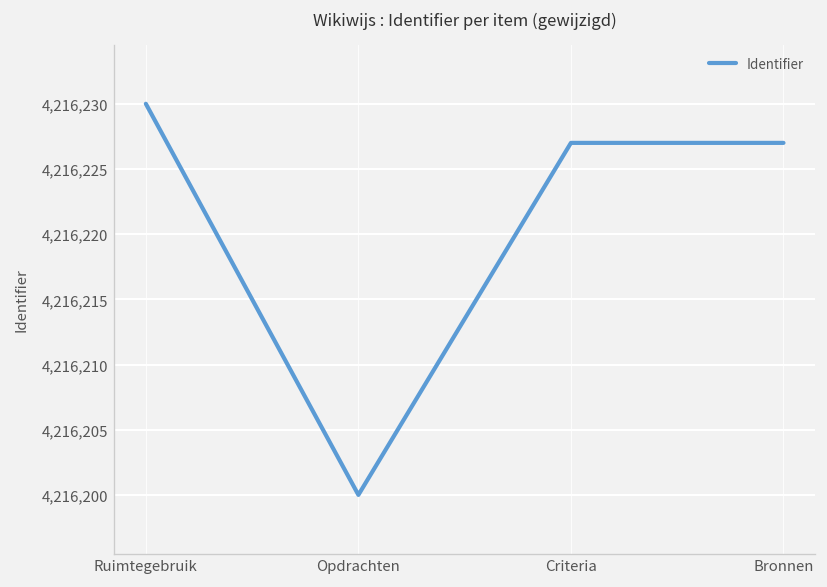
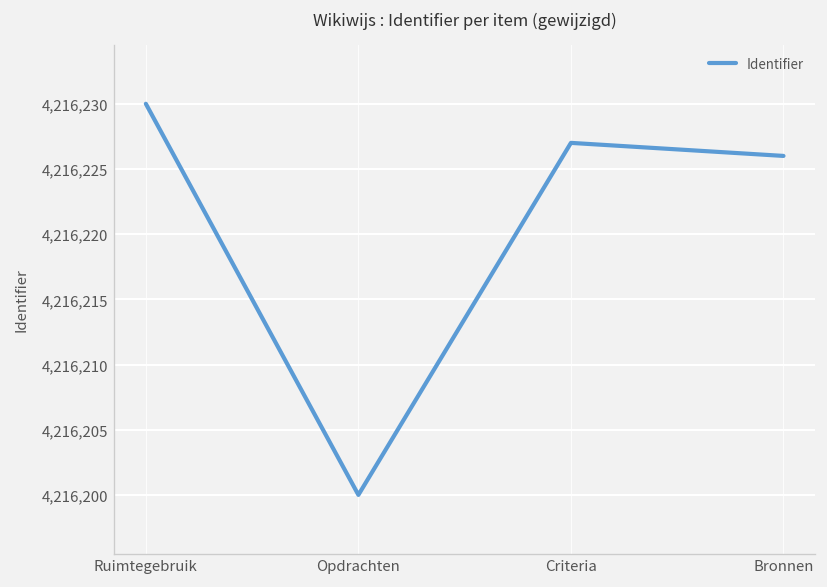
  {
    "Ruimtegebruik": "4,216,230",
    "Opdrachten": "4,216,200",
    "Criteria": "4,216,227",
-   "Bronnen": "4,216,227"
+   "Bronnen": "4,216,226"
  }
